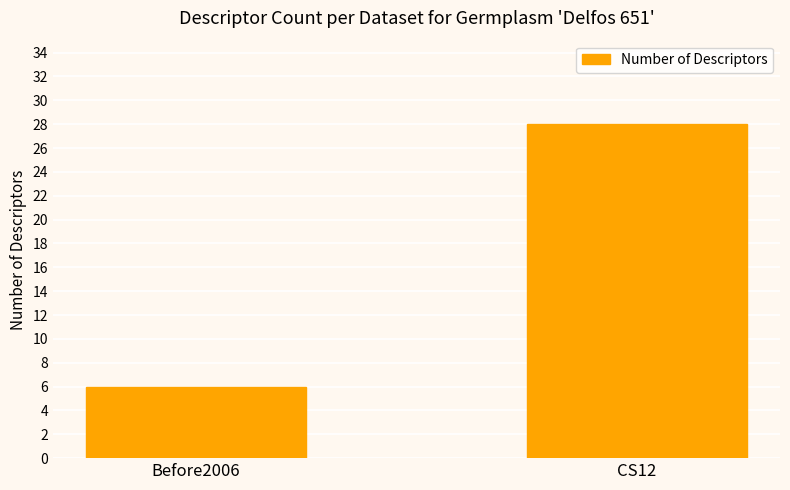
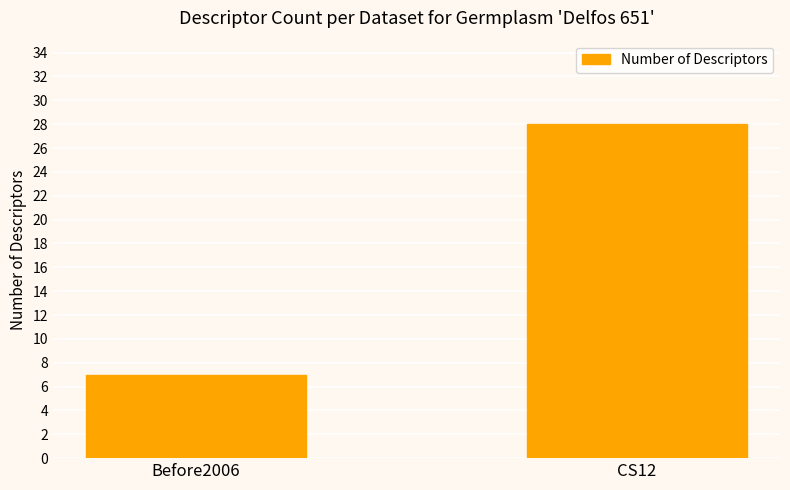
  {
-   "Before2006": 6,
+   "Before2006": 7,
    "CS12": 28
  }
